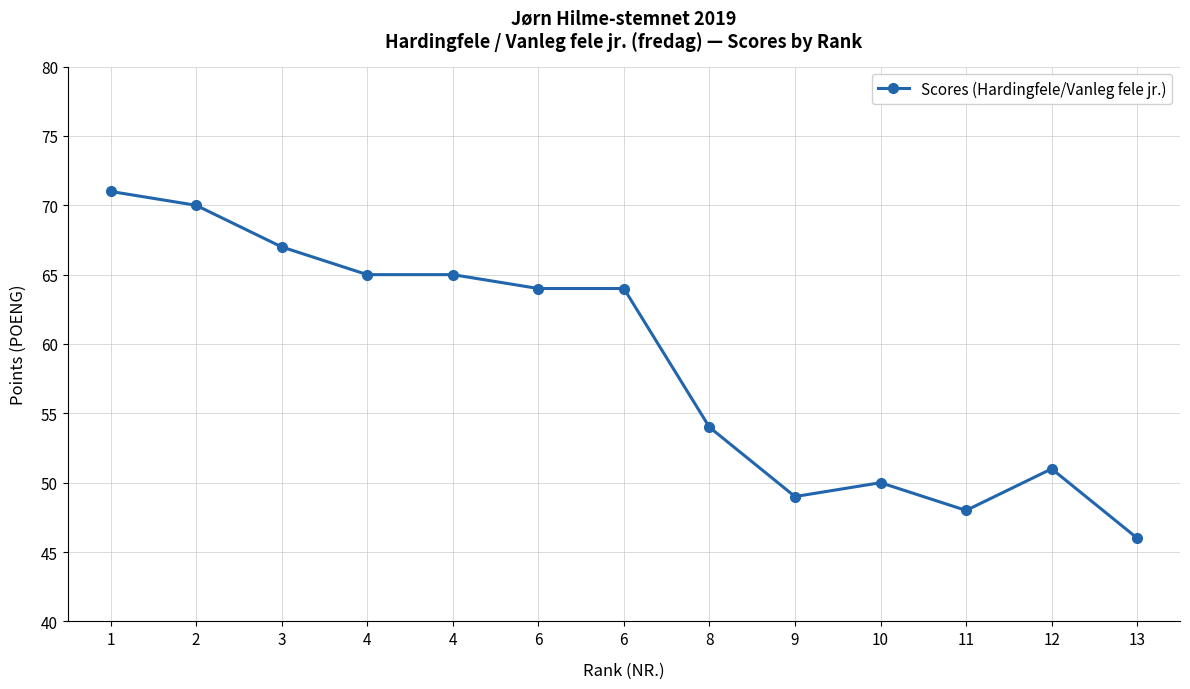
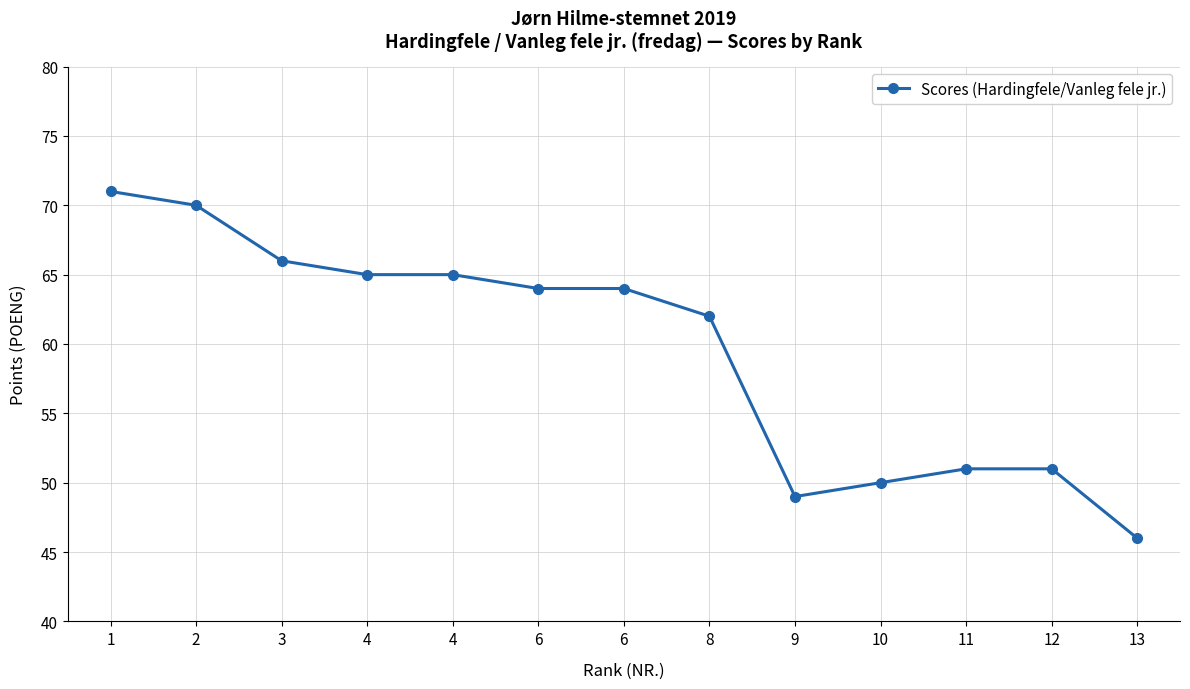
  {
    "1": 71,
    "2": 70,
-   "3": 67,
-   "8": 54,
+   "3": 66,
+   "8": 62,
    "9": 49,
    "10": 50,
-   "11": 48,
+   "11": 51,
    "12": 51,
    "13": 46
  }
